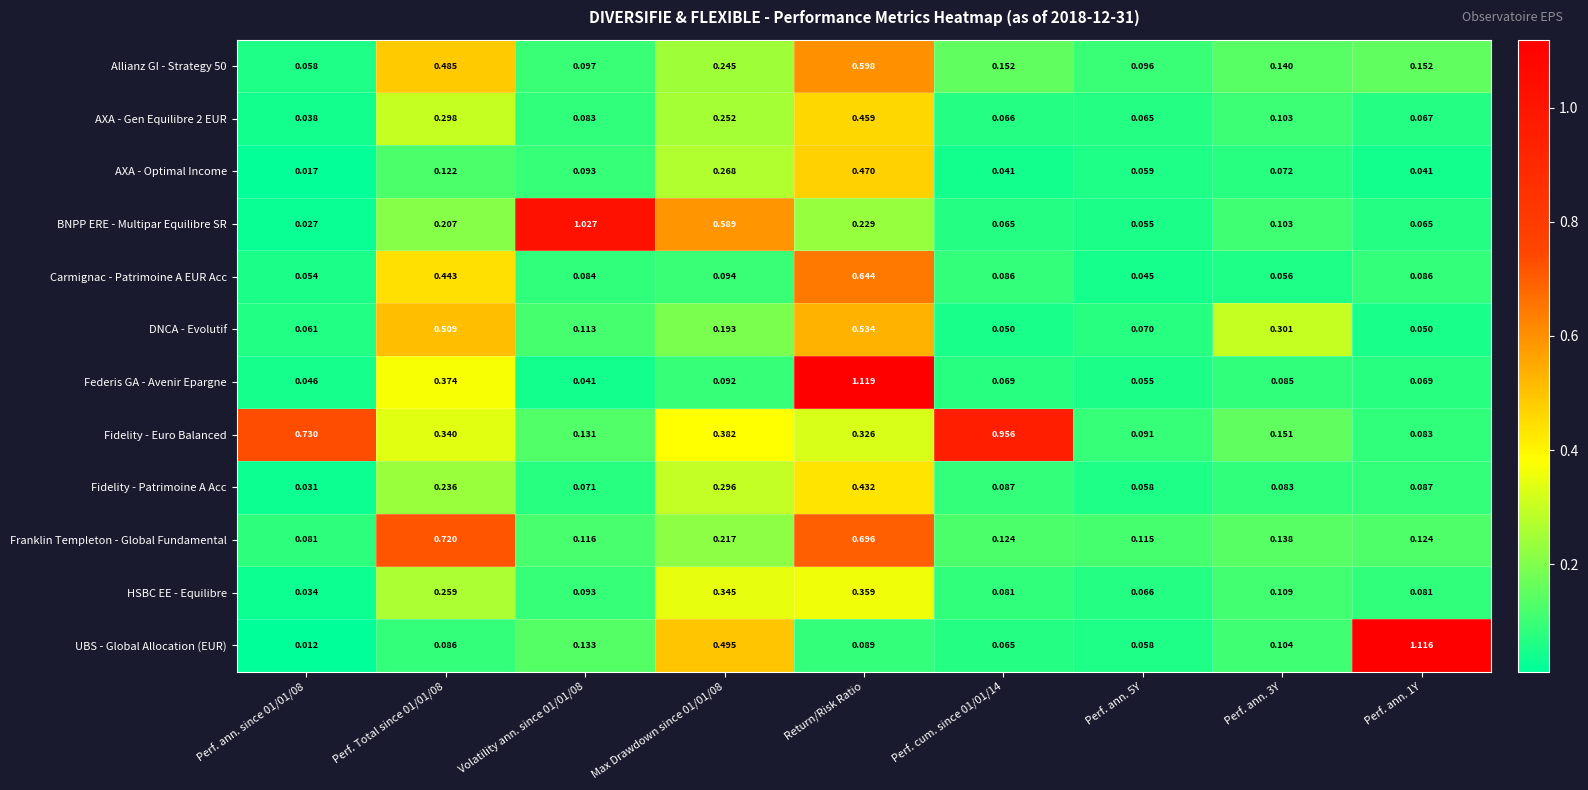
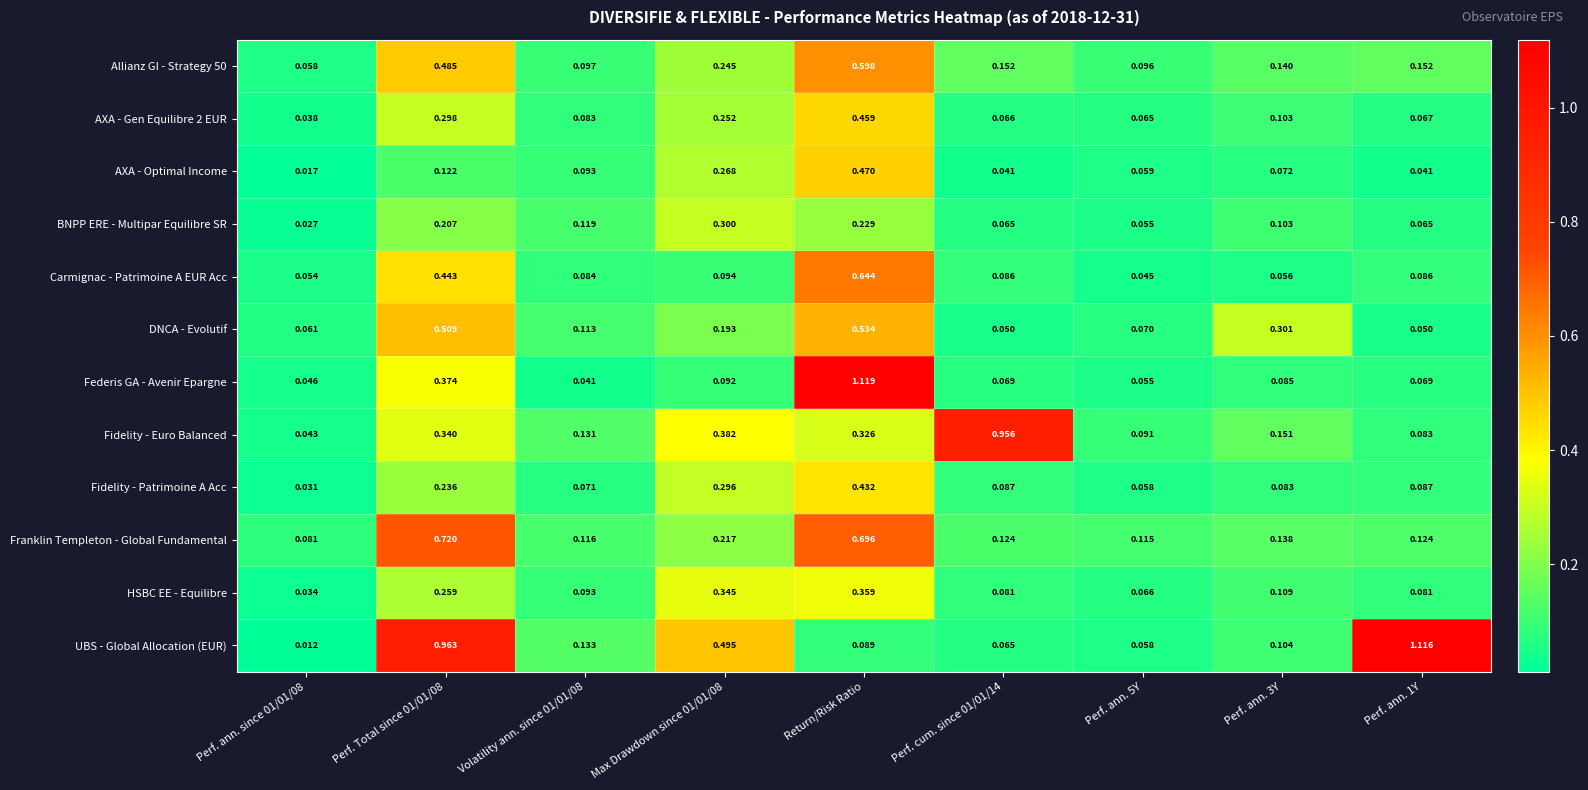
  {
    "Allianz GI - Strategy 50": {
      "Perf. ann. since 01/01/08": 0.058,
      "Perf. Total since 01/01/08": 0.485,
      "Volatility ann. since 01/01/08": 0.097,
      "Max Drawdown since 01/01/08": 0.245,
      "Return/Risk Ratio": 0.598,
      "Perf. cum. since 01/01/14": 0.152,
      "Perf. ann. 5Y": 0.096,
      "Perf. ann. 3Y": 0.140,
      "Perf. ann. 1Y": 0.152
    },
    "AXA - Gen Equilibre 2 EUR": {
      "Perf. ann. since 01/01/08": 0.038,
      "Perf. Total since 01/01/08": 0.298,
      "Volatility ann. since 01/01/08": 0.083,
      "Max Drawdown since 01/01/08": 0.252,
      "Return/Risk Ratio": 0.459,
      "Perf. cum. since 01/01/14": 0.066,
      "Perf. ann. 5Y": 0.065,
      "Perf. ann. 3Y": 0.103,
      "Perf. ann. 1Y": 0.067
    },
    "AXA - Optimal Income": {
      "Perf. ann. since 01/01/08": 0.017,
      "Perf. Total since 01/01/08": 0.122,
      "Volatility ann. since 01/01/08": 0.093,
      "Max Drawdown since 01/01/08": 0.268,
      "Return/Risk Ratio": 0.470,
      "Perf. cum. since 01/01/14": 0.041,
      "Perf. ann. 5Y": 0.059,
      "Perf. ann. 3Y": 0.072,
      "Perf. ann. 1Y": 0.041
    },
    "BNPP ERE - Multipar Equilibre SR": {
      "Perf. ann. since 01/01/08": 0.027,
      "Perf. Total since 01/01/08": 0.207,
-     "Volatility ann. since 01/01/08": 1.027,
-     "Max Drawdown since 01/01/08": 0.589,
+     "Volatility ann. since 01/01/08": 0.119,
+     "Max Drawdown since 01/01/08": 0.300,
      "Return/Risk Ratio": 0.229,
      "Perf. cum. since 01/01/14": 0.065,
      "Perf. ann. 5Y": 0.055,
      "Perf. ann. 3Y": 0.103,
      "Perf. ann. 1Y": 0.065
    },
    "Carmignac - Patrimoine A EUR Acc": {
      "Perf. ann. since 01/01/08": 0.054,
      "Perf. Total since 01/01/08": 0.443,
      "Volatility ann. since 01/01/08": 0.084,
      "Max Drawdown since 01/01/08": 0.094,
      "Return/Risk Ratio": 0.644,
      "Perf. cum. since 01/01/14": 0.086,
      "Perf. ann. 5Y": 0.045,
      "Perf. ann. 3Y": 0.056,
      "Perf. ann. 1Y": 0.086
    },
    "DNCA - Evolutif": {
      "Perf. ann. since 01/01/08": 0.061,
      "Perf. Total since 01/01/08": 0.509,
      "Volatility ann. since 01/01/08": 0.113,
      "Max Drawdown since 01/01/08": 0.193,
      "Return/Risk Ratio": 0.534,
      "Perf. cum. since 01/01/14": 0.050,
      "Perf. ann. 5Y": 0.070,
      "Perf. ann. 3Y": 0.301,
      "Perf. ann. 1Y": 0.050
    },
    "Federis GA - Avenir Epargne": {
      "Perf. ann. since 01/01/08": 0.046,
      "Perf. Total since 01/01/08": 0.374,
      "Volatility ann. since 01/01/08": 0.041,
      "Max Drawdown since 01/01/08": 0.092,
      "Return/Risk Ratio": 1.119,
      "Perf. cum. since 01/01/14": 0.069,
      "Perf. ann. 5Y": 0.055,
      "Perf. ann. 3Y": 0.085,
      "Perf. ann. 1Y": 0.069
    },
    "Fidelity - Euro Balanced": {
-     "Perf. ann. since 01/01/08": 0.730,
+     "Perf. ann. since 01/01/08": 0.043,
      "Perf. Total since 01/01/08": 0.340,
      "Volatility ann. since 01/01/08": 0.131,
      "Max Drawdown since 01/01/08": 0.382,
      "Return/Risk Ratio": 0.326,
      "Perf. cum. since 01/01/14": 0.956,
      "Perf. ann. 5Y": 0.091,
      "Perf. ann. 3Y": 0.151,
      "Perf. ann. 1Y": 0.083
    },
    "Fidelity - Patrimoine A Acc": {
      "Perf. ann. since 01/01/08": 0.031,
      "Perf. Total since 01/01/08": 0.236,
      "Volatility ann. since 01/01/08": 0.071,
      "Max Drawdown since 01/01/08": 0.296,
      "Return/Risk Ratio": 0.432,
      "Perf. cum. since 01/01/14": 0.087,
      "Perf. ann. 5Y": 0.058,
      "Perf. ann. 3Y": 0.083,
      "Perf. ann. 1Y": 0.087
    },
    "Franklin Templeton - Global Fundamental": {
      "Perf. ann. since 01/01/08": 0.081,
      "Perf. Total since 01/01/08": 0.720,
      "Volatility ann. since 01/01/08": 0.116,
      "Max Drawdown since 01/01/08": 0.217,
      "Return/Risk Ratio": 0.696,
      "Perf. cum. since 01/01/14": 0.124,
      "Perf. ann. 5Y": 0.115,
      "Perf. ann. 3Y": 0.138,
      "Perf. ann. 1Y": 0.124
    },
    "HSBC EE - Equilibre": {
      "Perf. ann. since 01/01/08": 0.034,
      "Perf. Total since 01/01/08": 0.259,
      "Volatility ann. since 01/01/08": 0.093,
      "Max Drawdown since 01/01/08": 0.345,
      "Return/Risk Ratio": 0.359,
      "Perf. cum. since 01/01/14": 0.081,
      "Perf. ann. 5Y": 0.066,
      "Perf. ann. 3Y": 0.109,
      "Perf. ann. 1Y": 0.081
    },
    "UBS - Global Allocation (EUR)": {
      "Perf. ann. since 01/01/08": 0.012,
-     "Perf. Total since 01/01/08": 0.086,
+     "Perf. Total since 01/01/08": 0.963,
      "Volatility ann. since 01/01/08": 0.133,
      "Max Drawdown since 01/01/08": 0.495,
      "Return/Risk Ratio": 0.089,
      "Perf. cum. since 01/01/14": 0.065,
      "Perf. ann. 5Y": 0.058,
      "Perf. ann. 3Y": 0.104,
      "Perf. ann. 1Y": 1.116
    }
  }
